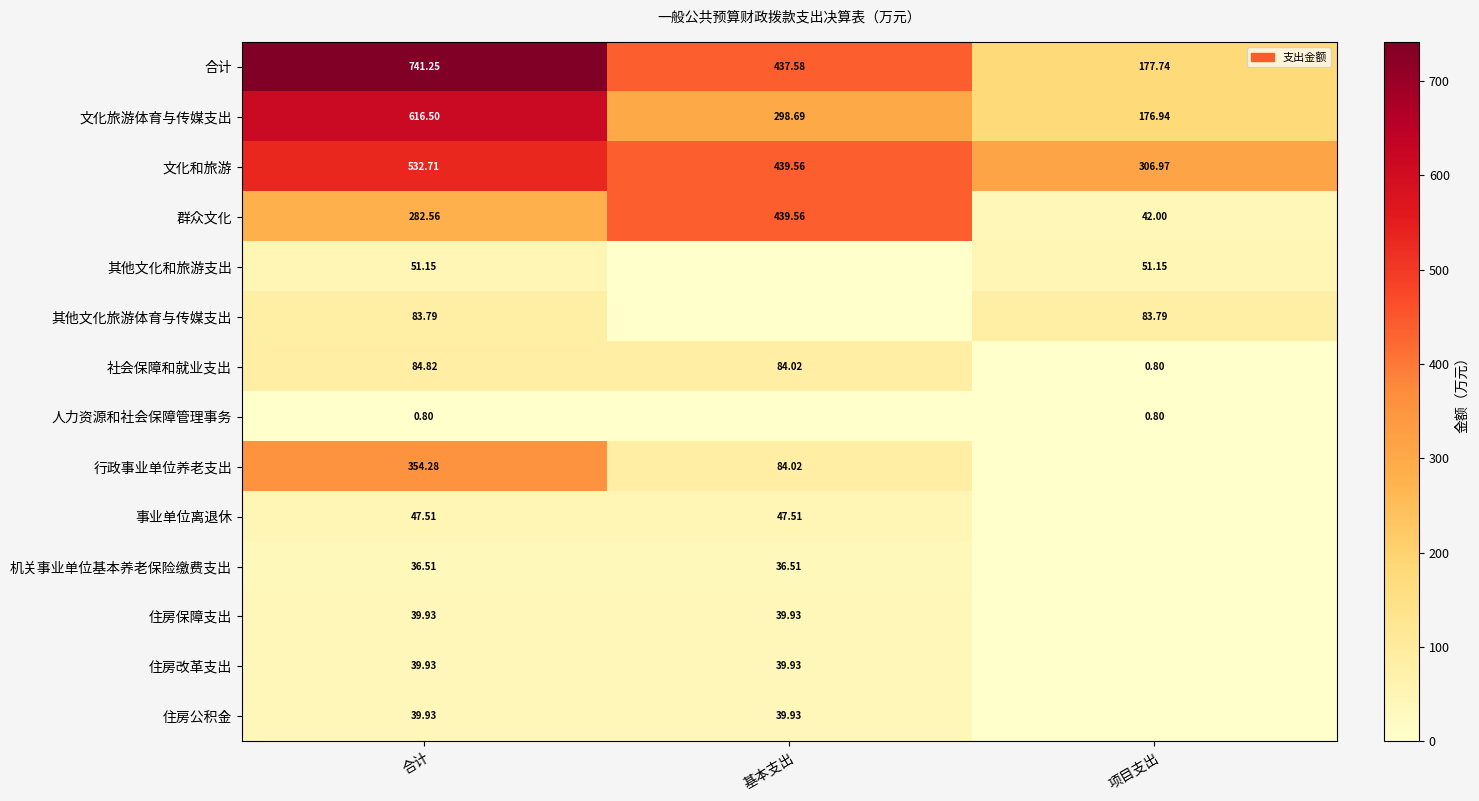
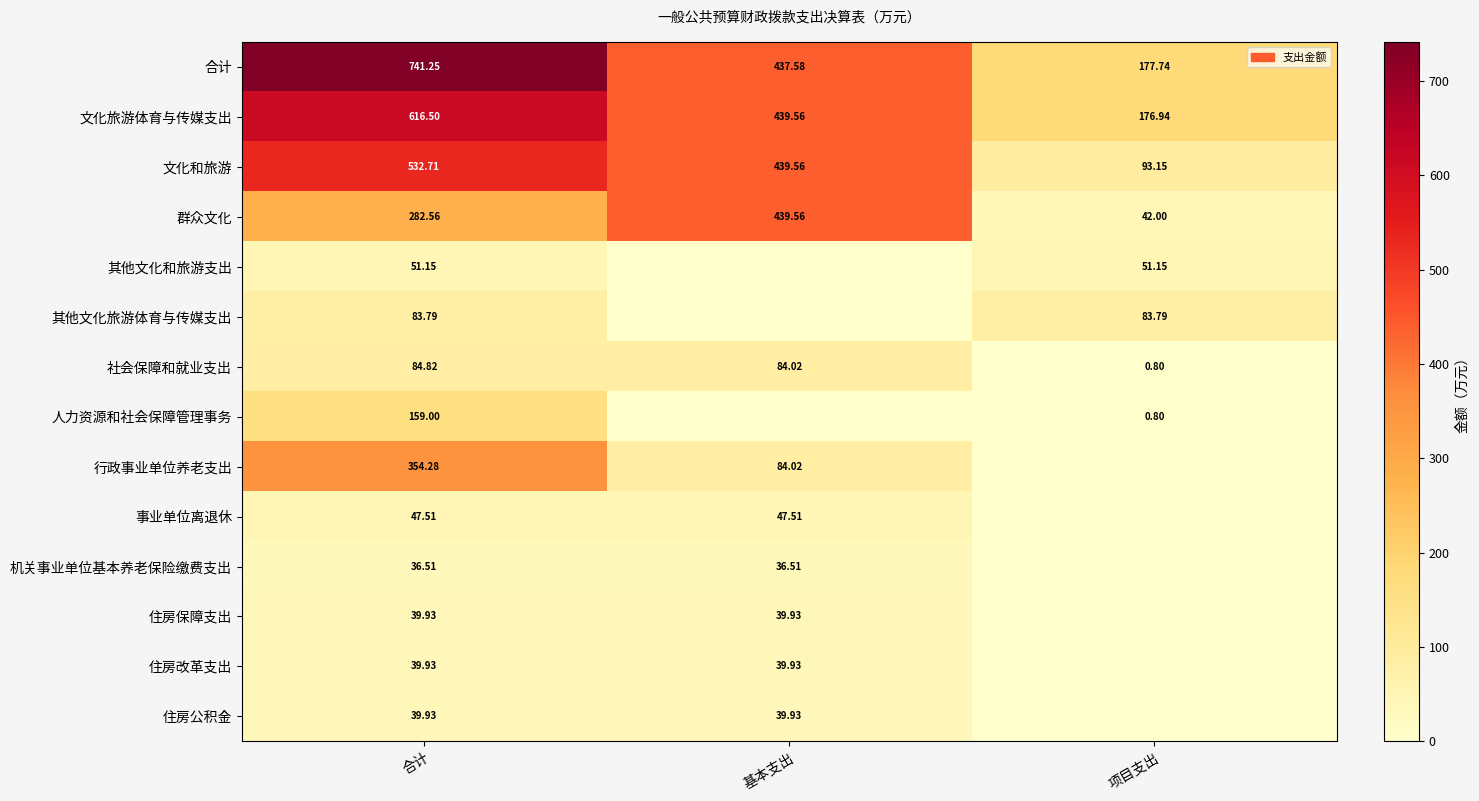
  {
    "合计": {
      "合计": 741.25,
      "基本支出": 437.58,
      "项目支出": 177.74
    },
    "文化旅游体育与传媒支出": {
      "合计": 616.50,
-     "基本支出": 298.69,
+     "基本支出": 439.56,
      "项目支出": 176.94
    },
    "文化和旅游": {
      "合计": 532.71,
      "基本支出": 439.56,
-     "项目支出": 306.97
+     "项目支出": 93.15
    },
    "群众文化": {
      "合计": 282.56,
      "基本支出": 439.56,
      "项目支出": 42.00
    },
    "其他文化和旅游支出": {
      "合计": 51.15,
      "项目支出": 51.15
    },
    "其他文化旅游体育与传媒支出": {
      "合计": 83.79,
      "项目支出": 83.79
    },
    "社会保障和就业支出": {
      "合计": 84.82,
      "基本支出": 84.02,
      "项目支出": 0.80
    },
    "人力资源和社会保障管理事务": {
-     "合计": 0.80,
+     "合计": 159.00,
      "项目支出": 0.80
    },
    "行政事业单位养老支出": {
      "合计": 354.28,
      "基本支出": 84.02
    },
    "事业单位离退休": {
      "合计": 47.51,
      "基本支出": 47.51
    },
    "机关事业单位基本养老保险缴费支出": {
      "合计": 36.51,
      "基本支出": 36.51
    },
    "住房保障支出": {
      "合计": 39.93,
      "基本支出": 39.93
    },
    "住房改革支出": {
      "合计": 39.93,
      "基本支出": 39.93
    },
    "住房公积金": {
      "合计": 39.93,
      "基本支出": 39.93
    }
  }
